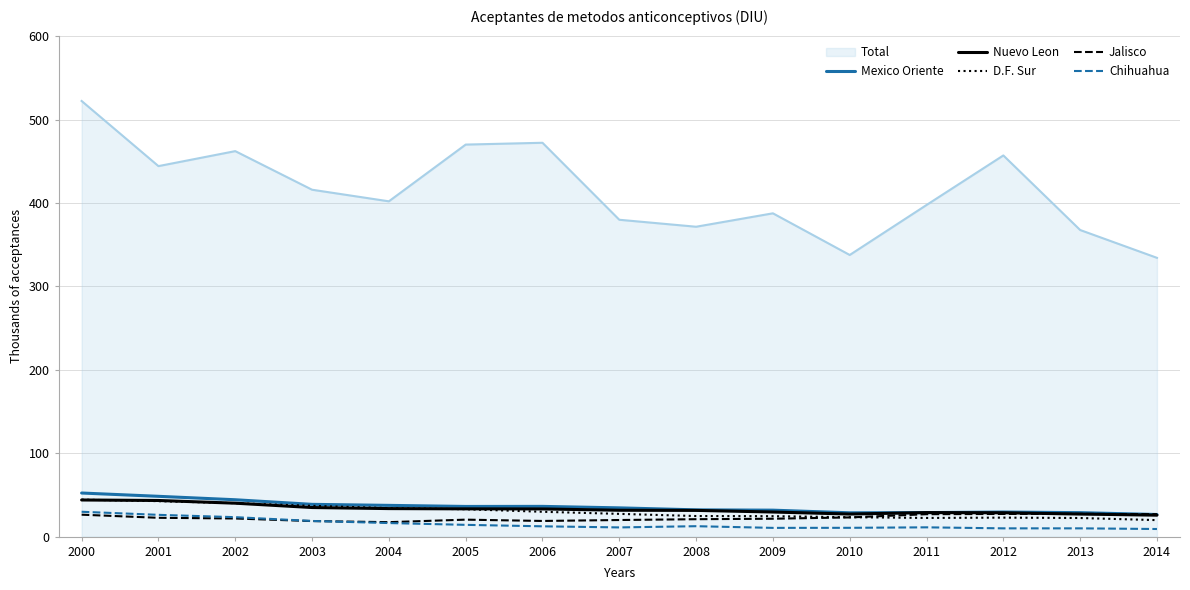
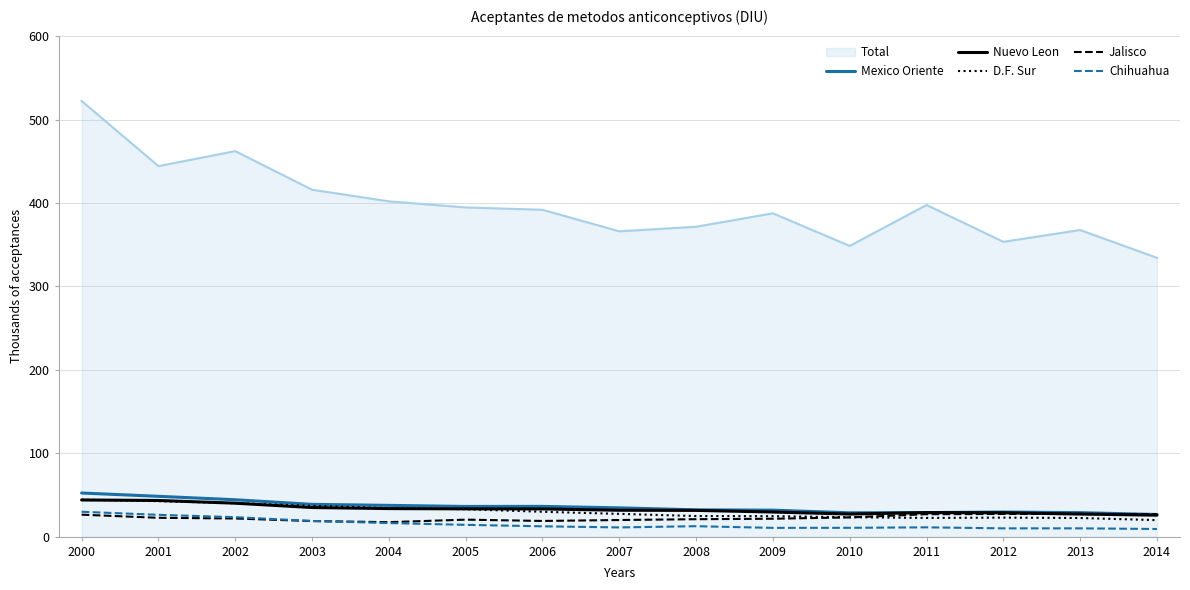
  {
    "Total": {
      "2000": 520,
      "2001": 440,
      "2002": 460,
      "2003": 420,
      "2004": 400,
-     "2005": 470,
-     "2006": 470,
-     "2007": 380,
+     "2005": 390,
+     "2006": 390,
+     "2007": 370,
      "2008": 370,
      "2009": 390,
-     "2010": 340,
+     "2010": 350,
      "2011": 400,
-     "2012": 460,
+     "2012": 350,
      "2013": 370,
      "2014": 330
    }
  }
